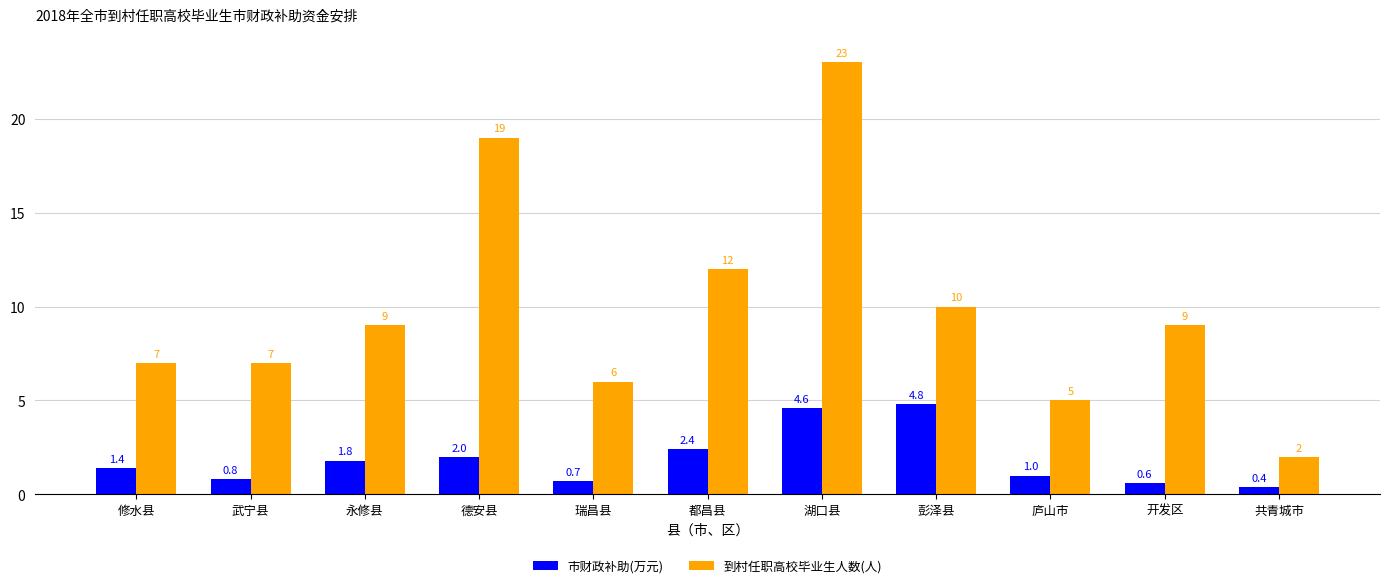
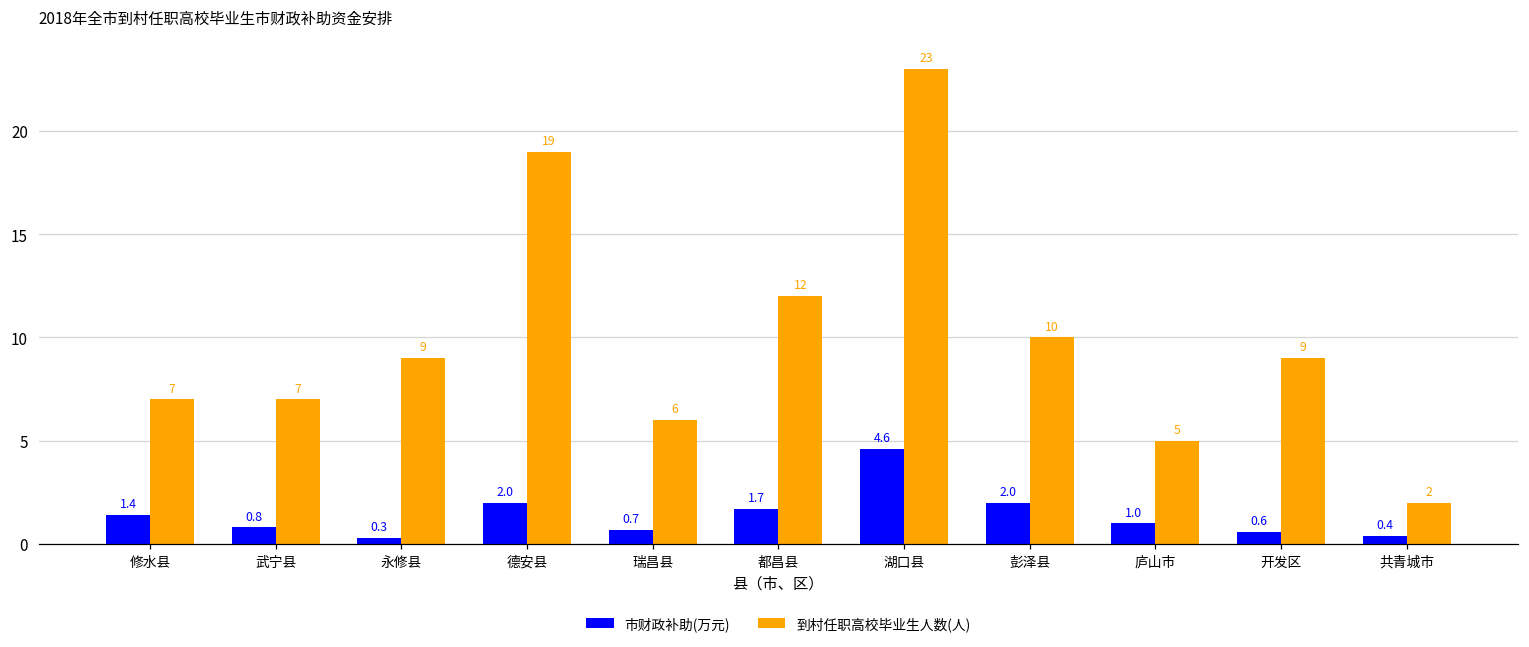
  {
    "市财政补助(万元)": {
      "修水县": 1.4,
      "武宁县": 0.8,
-     "永修县": 1.8,
+     "永修县": 0.3,
      "德安县": 2.0,
      "瑞昌县": 0.7,
-     "都昌县": 2.4,
+     "都昌县": 1.7,
      "湖口县": 4.6,
-     "彭泽县": 4.8,
+     "彭泽县": 2.0,
      "庐山市": 1.0,
      "开发区": 0.6,
      "共青城市": 0.4
    },
    "到村任职高校毕业生人数(人)": {
      "修水县": 7,
      "武宁县": 7,
      "永修县": 9,
      "德安县": 19,
      "瑞昌县": 6,
      "都昌县": 12,
      "湖口县": 23,
      "彭泽县": 10,
      "庐山市": 5,
      "开发区": 9,
      "共青城市": 2
    }
  }
